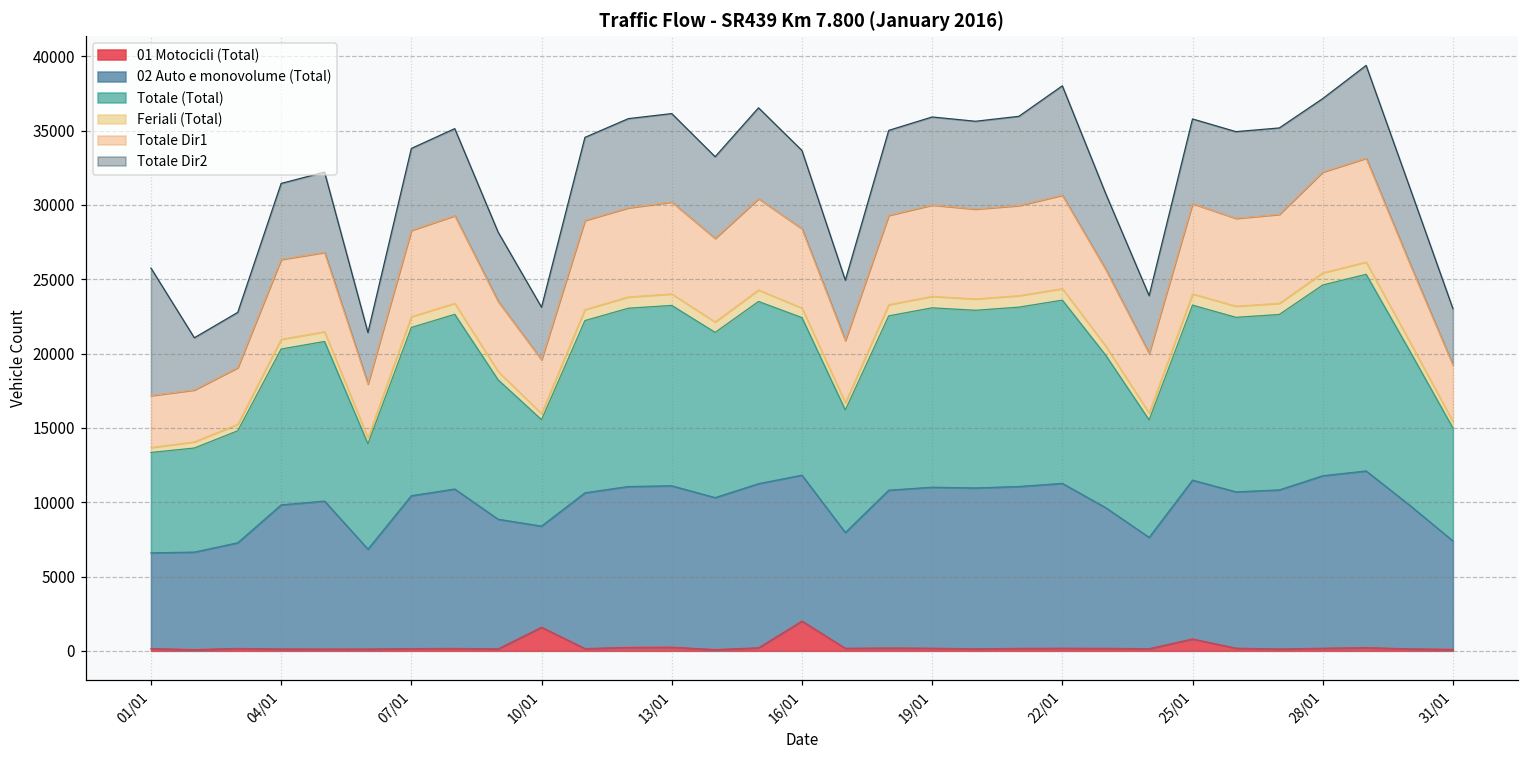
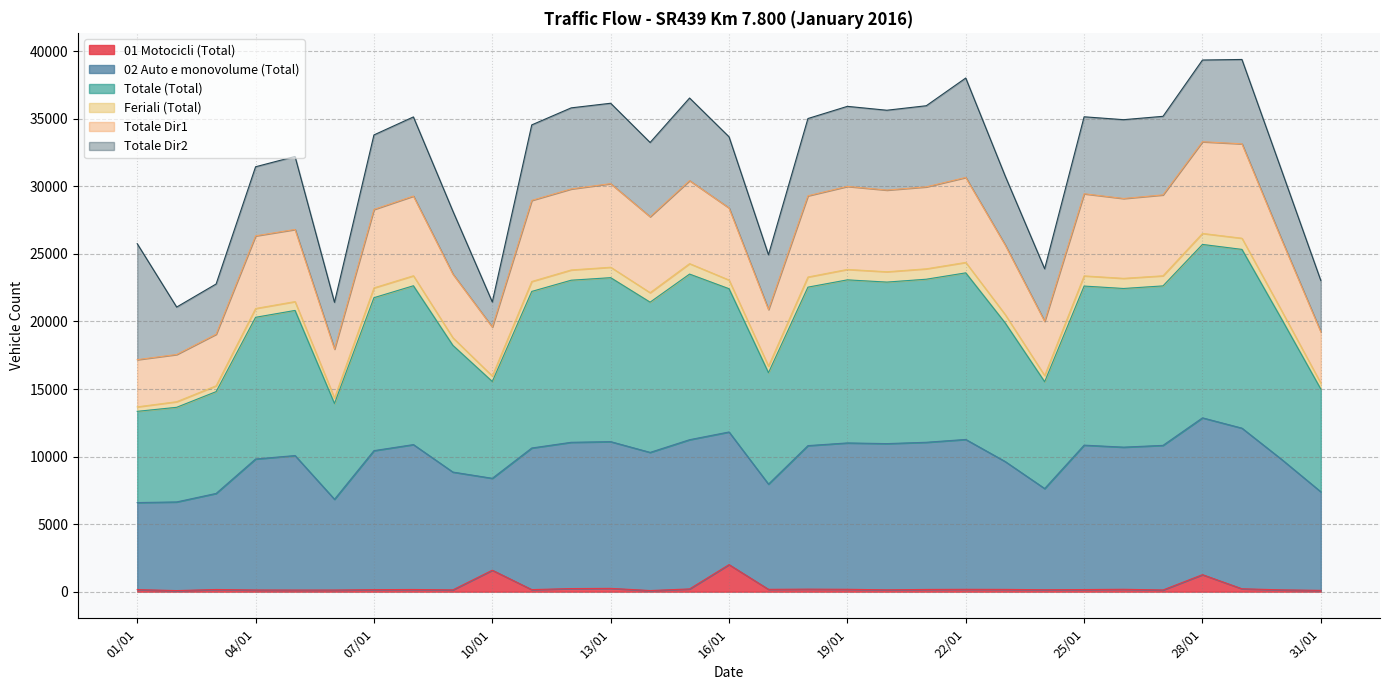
  {
    "01 Motocicli (Total)": {
      "01/01": 200,
      "04/01": 100,
      "07/01": 200,
      "10/01": 1600,
      "13/01": 200,
      "16/01": 2000,
      "19/01": 200,
      "22/01": 200,
-     "25/01": 800,
-     "28/01": 200,
+     "25/01": 200,
+     "28/01": 1300,
      "31/01": 100
    },
    "Totale Dir2": {
      "01/01": 8600,
      "04/01": 5100,
      "07/01": 5500,
-     "10/01": 3500,
+     "10/01": 1900,
      "13/01": 6000,
      "16/01": 5300,
      "19/01": 5900,
      "22/01": 7400,
      "25/01": 5700,
-     "28/01": 4900,
+     "28/01": 6000,
      "31/01": 3800
    }
  }
